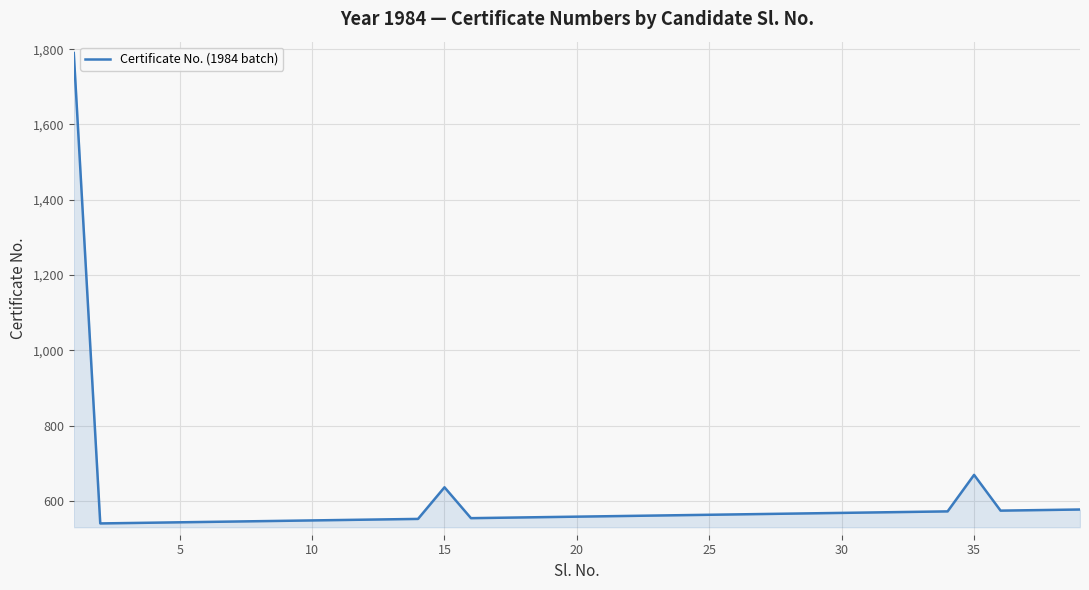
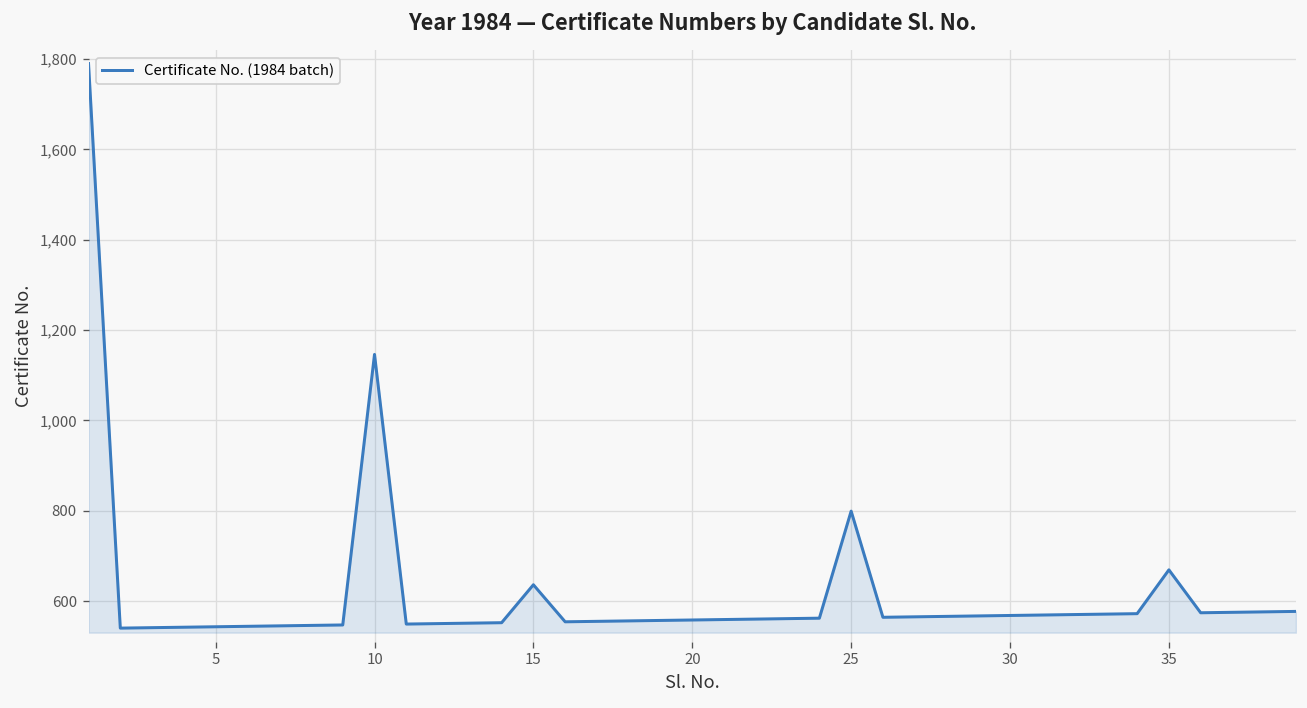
  {
    "5": "540",
-   "10": "550",
+   "10": "1,150",
    "15": "640",
    "20": "560",
-   "25": "560",
+   "25": "800",
    "30": "570",
    "35": "670"
  }
